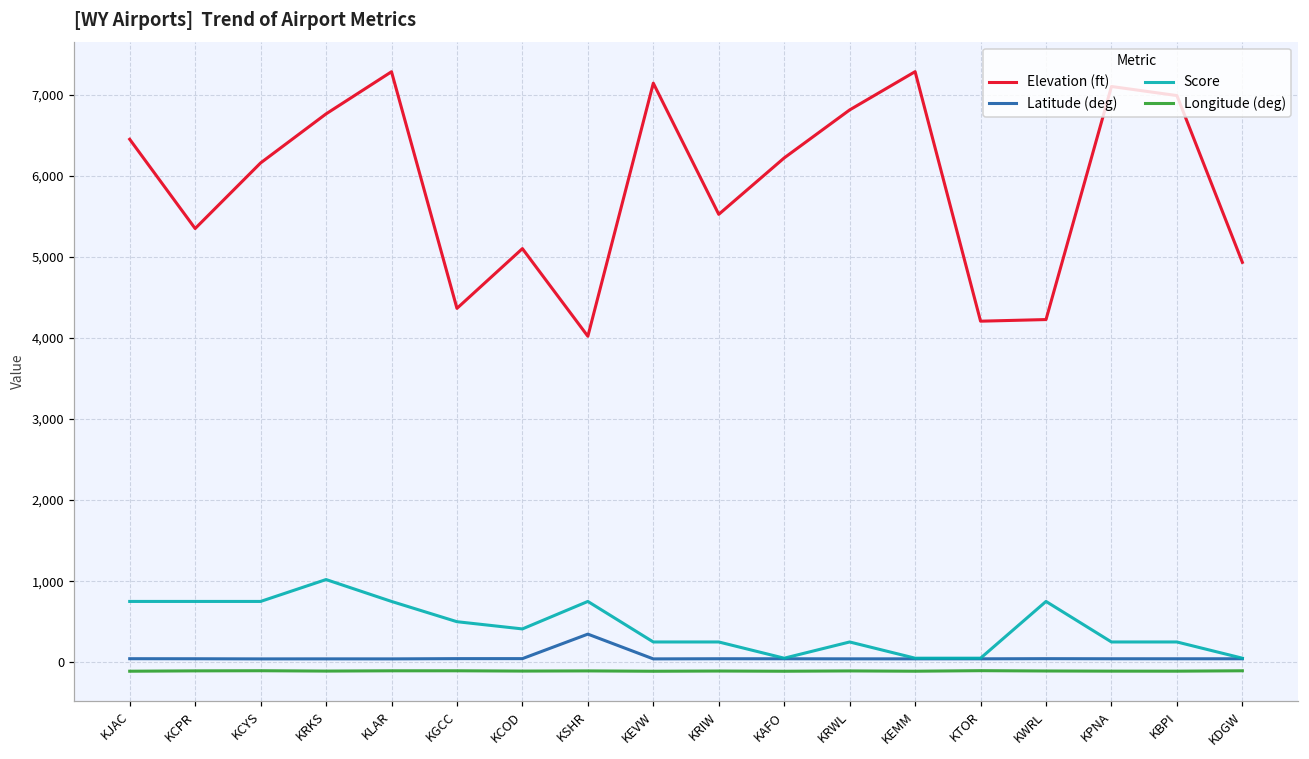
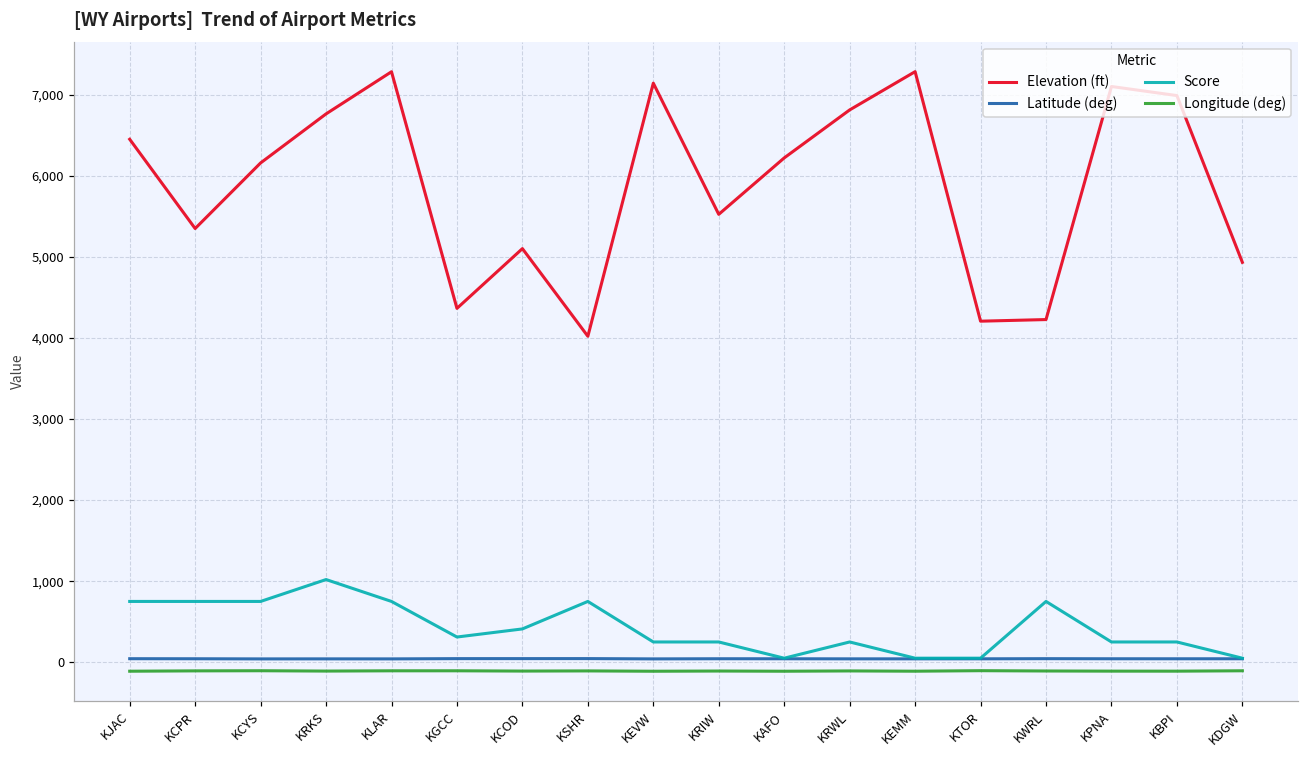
  {
    "Elevation (ft)": {
      "KJAC": "6,500",
      "KCPR": "5,400",
      "KCYS": "6,200",
      "KRKS": "6,800",
      "KLAR": "7,300",
      "KGCC": "4,400",
      "KCOD": "5,100",
      "KSHR": "4,000",
      "KEVW": "7,100",
      "KRIW": "5,500",
      "KAFO": "6,200",
      "KRWL": "6,800",
      "KEMM": "7,300",
      "KTOR": "4,200",
      "KWRL": "4,200",
      "KDGW": "4,900"
    },
    "Latitude (deg)": {
      "KJAC": "0",
      "KCPR": "0",
      "KCYS": "0",
      "KRKS": "0",
      "KLAR": "0",
      "KGCC": "0",
      "KCOD": "0",
-     "KSHR": "300",
+     "KSHR": "0",
      "KEVW": "0",
      "KRIW": "0",
      "KRWL": "0",
      "KWRL": "0",
      "KPNA": "0",
      "KBPI": "0"
    },
    "Score": {
      "KJAC": "800",
      "KCPR": "800",
      "KCYS": "800",
      "KRKS": "1,000",
      "KLAR": "800",
-     "KGCC": "500",
+     "KGCC": "300",
      "KCOD": "400",
      "KSHR": "800",
      "KEVW": "300",
      "KRIW": "300",
      "KRWL": "300",
      "KWRL": "800",
      "KPNA": "300",
      "KBPI": "300"
    },
    "Longitude (deg)": {
      "KJAC": "-100",
      "KCPR": "-100",
      "KCYS": "-100",
      "KRKS": "-100",
      "KLAR": "-100",
      "KGCC": "-100",
      "KCOD": "-100",
      "KSHR": "-100",
      "KEVW": "-100",
      "KRIW": "-100",
      "KAFO": "-100",
      "KRWL": "-100",
      "KEMM": "-100",
      "KTOR": "-100",
      "KWRL": "-100",
      "KPNA": "-100",
      "KBPI": "-100",
      "KDGW": "-100"
    }
  }
